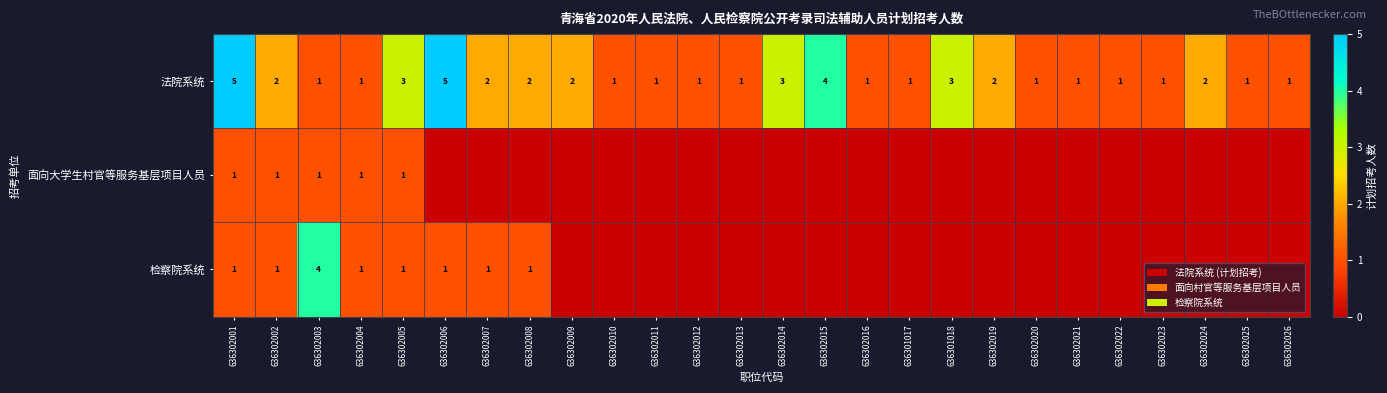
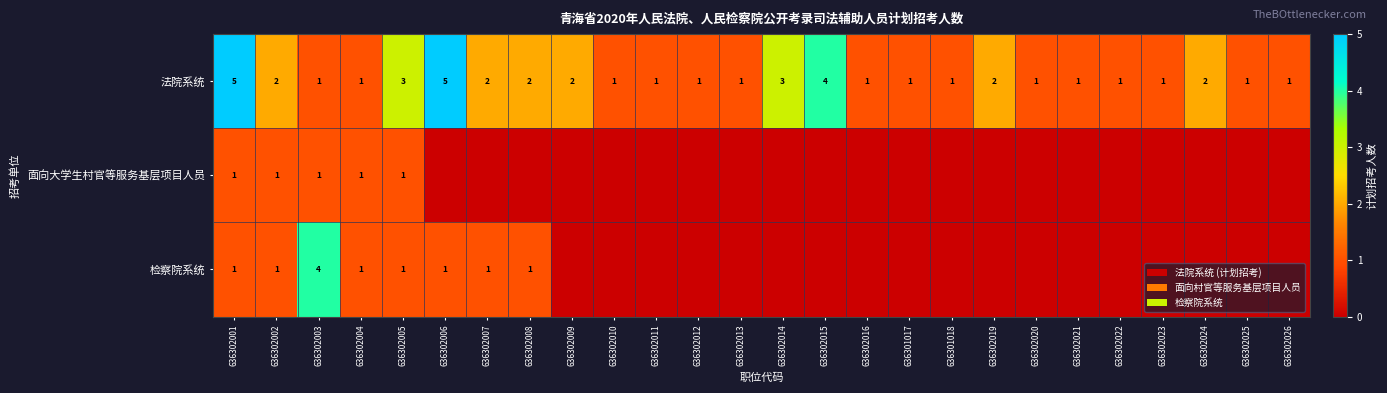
  {
    "法院系统": {
      "636302001": 5,
      "636302002": 2,
      "636302003": 1,
      "636302004": 1,
      "636302005": 3,
      "636302006": 5,
      "636302007": 2,
      "636302008": 2,
      "636302009": 2,
      "636302010": 1,
      "636302011": 1,
      "636302012": 1,
      "636302013": 1,
      "636302014": 3,
      "636302015": 4,
      "636302016": 1,
      "636301017": 1,
-     "636301018": 3,
+     "636301018": 1,
      "636302019": 2,
      "636302020": 1,
      "636302021": 1,
      "636302022": 1,
      "636302023": 1,
      "636302024": 2,
      "636302025": 1,
      "636302026": 1
    },
    "面向大学生村官等服务基层项目人员": {
      "636302001": 1,
      "636302002": 1,
      "636302003": 1,
      "636302004": 1,
      "636302005": 1
    },
    "检察院系统": {
      "636302001": 1,
      "636302002": 1,
      "636302003": 4,
      "636302004": 1,
      "636302005": 1,
      "636302006": 1,
      "636302007": 1,
      "636302008": 1
    }
  }
